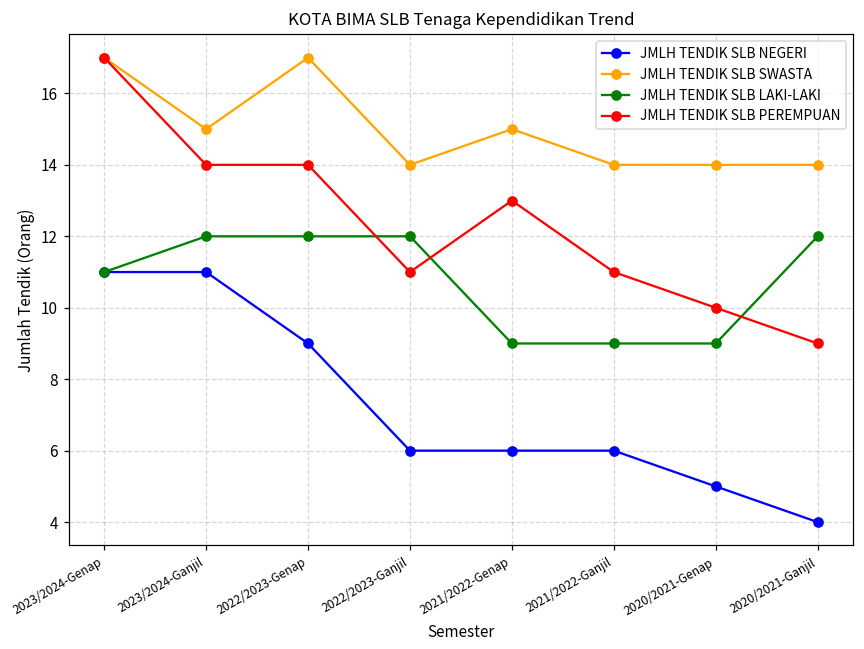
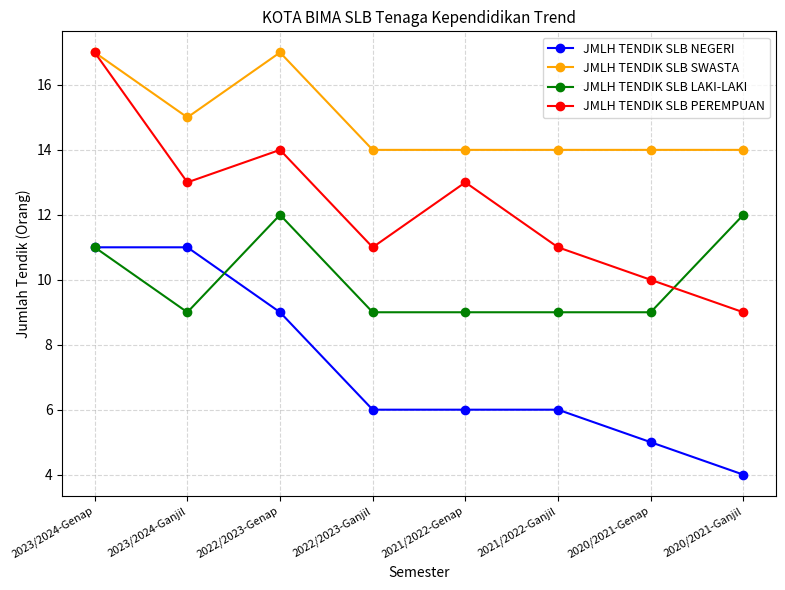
  {
    "JMLH TENDIK SLB NEGERI": {
      "2023/2024-Ganjil": 11,
      "2022/2023-Genap": 9,
      "2022/2023-Ganjil": 6,
      "2021/2022-Genap": 6,
      "2021/2022-Ganjil": 6,
      "2020/2021-Genap": 5,
      "2020/2021-Ganjil": 4
    },
    "JMLH TENDIK SLB SWASTA": {
      "2023/2024-Ganjil": 15,
      "2022/2023-Genap": 17,
      "2022/2023-Ganjil": 14,
-     "2021/2022-Genap": 15,
+     "2021/2022-Genap": 14,
      "2021/2022-Ganjil": 14,
      "2020/2021-Genap": 14,
      "2020/2021-Ganjil": 14
    },
    "JMLH TENDIK SLB LAKI-LAKI": {
-     "2023/2024-Ganjil": 12,
+     "2023/2024-Ganjil": 9,
      "2022/2023-Genap": 12,
-     "2022/2023-Ganjil": 12,
+     "2022/2023-Ganjil": 9,
      "2021/2022-Genap": 9,
      "2021/2022-Ganjil": 9,
      "2020/2021-Genap": 9,
      "2020/2021-Ganjil": 12
    },
    "JMLH TENDIK SLB PEREMPUAN": {
-     "2023/2024-Ganjil": 14,
+     "2023/2024-Ganjil": 13,
      "2022/2023-Genap": 14,
      "2022/2023-Ganjil": 11,
      "2021/2022-Genap": 13,
      "2021/2022-Ganjil": 11,
      "2020/2021-Genap": 10,
      "2020/2021-Ganjil": 9
    }
  }
